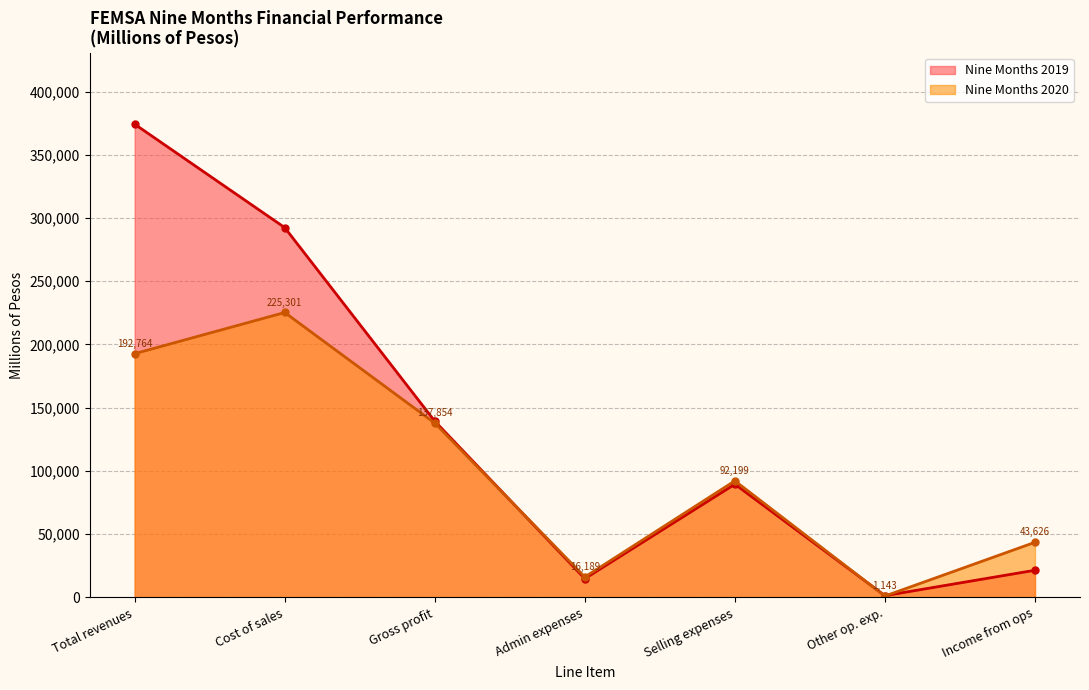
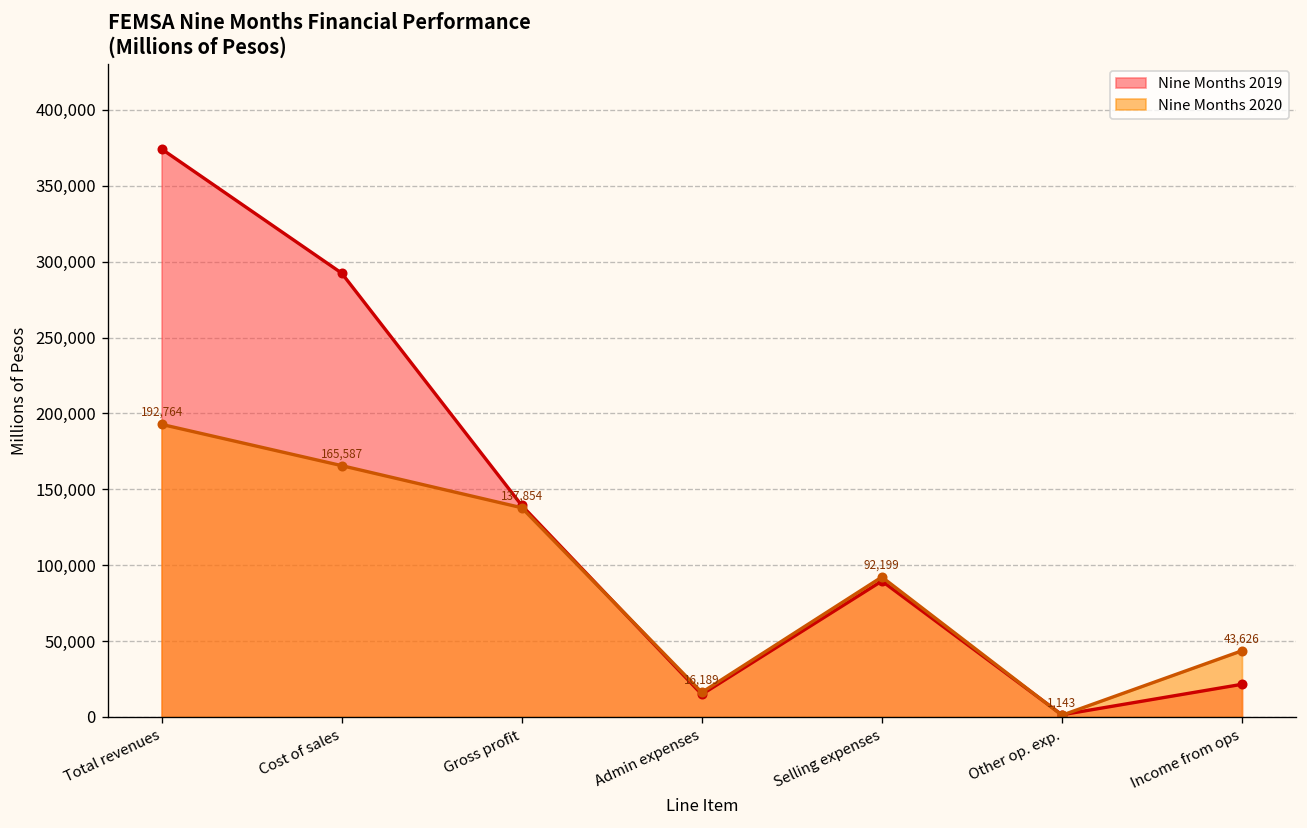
  {
    "Nine Months 2019": {
      "Total revenues": "374,000",
      "Cost of sales": "292,000",
      "Selling expenses": "90,000",
      "Income from ops": "22,000"
    },
    "Nine Months 2020": {
      "Total revenues": "192,764",
-     "Cost of sales": "225,301",
+     "Cost of sales": "165,587",
      "Selling expenses": "92,199",
      "Income from ops": "43,626"
    }
  }
